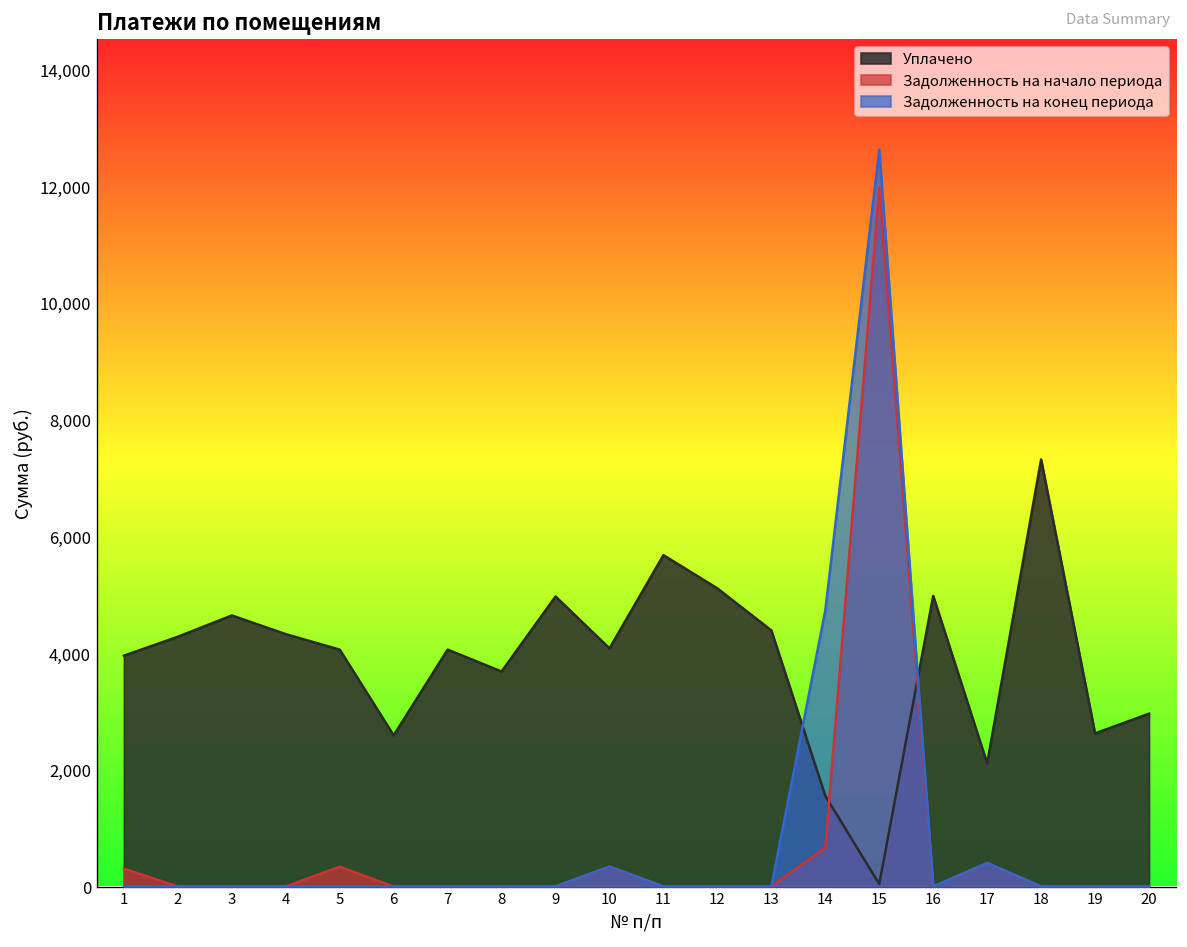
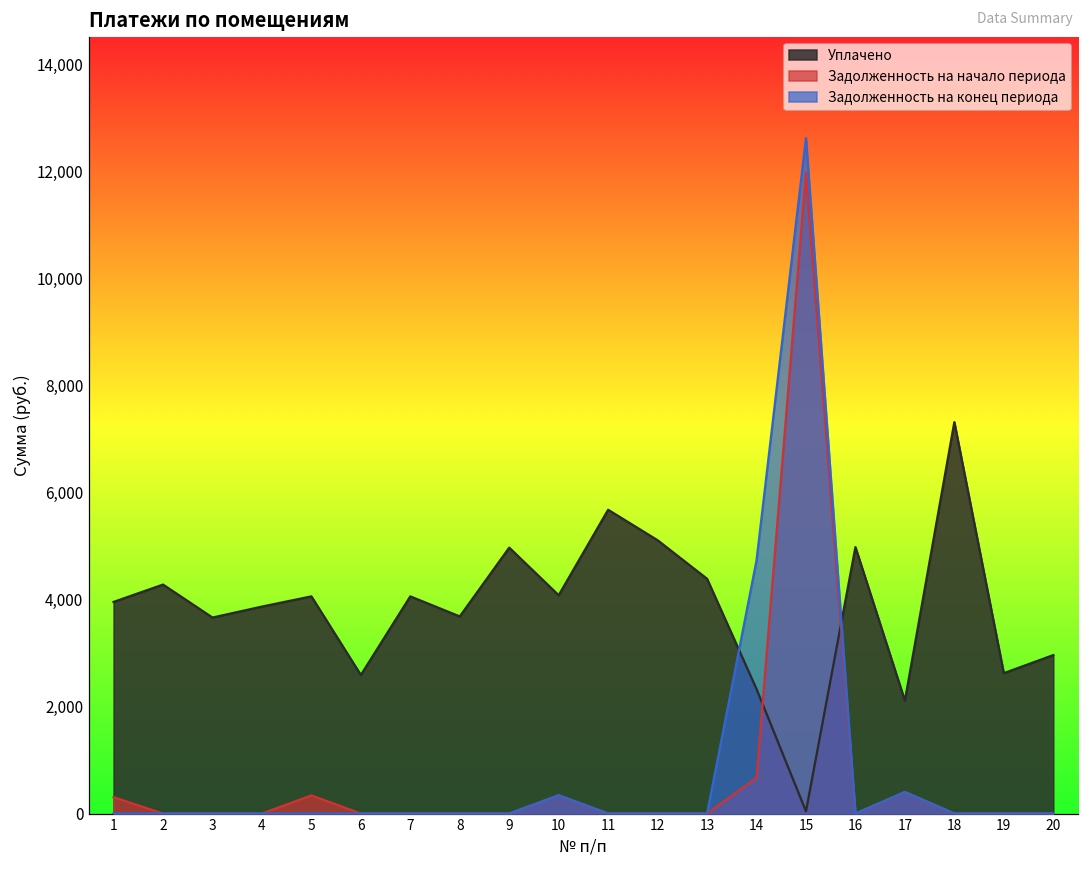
  {
    "Уплачено": {
      "1": "4,000",
      "2": "4,300",
-     "3": "4,600",
-     "4": "4,300",
+     "3": "3,700",
+     "4": "3,900",
      "5": "4,100",
      "6": "2,600",
      "7": "4,100",
      "8": "3,700",
      "9": "5,000",
      "10": "4,100",
      "11": "5,700",
      "12": "5,100",
      "13": "4,400",
-     "14": "1,600",
+     "14": "2,300",
      "15": "0",
      "16": "5,000",
      "17": "2,100",
      "18": "7,300",
      "19": "2,600",
      "20": "3,000"
    },
    "Задолженность на начало периода": {
      "1": "300",
      "5": "300",
      "14": "700",
      "15": "12,000"
    },
    "Задолженность на конец периода": {
      "1": "0",
      "5": "0",
      "14": "4,700",
      "15": "12,600"
    }
  }
